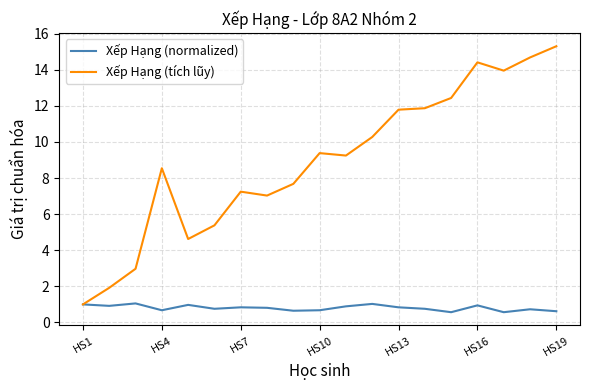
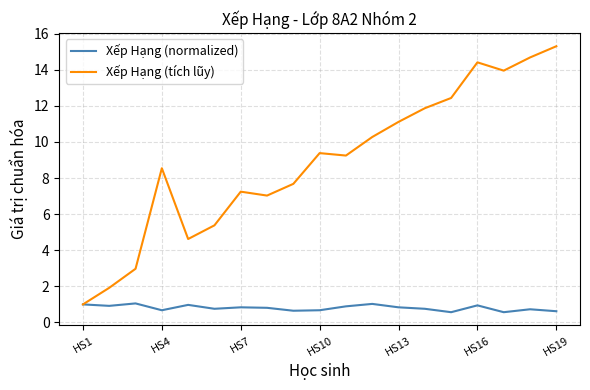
  {
    "Xếp Hạng (normalized)": {
      "HS4": 0.7,
      "HS7": 0.8,
      "HS10": 0.7,
      "HS13": 0.8,
      "HS16": 0.9,
      "HS19": 0.6
    },
    "Xếp Hạng (tích lũy)": {
      "HS4": 8.5,
      "HS7": 7.2,
      "HS10": 9.4,
-     "HS13": 11.8,
+     "HS13": 11.1,
      "HS16": 14.4,
      "HS19": 15.3
    }
  }
